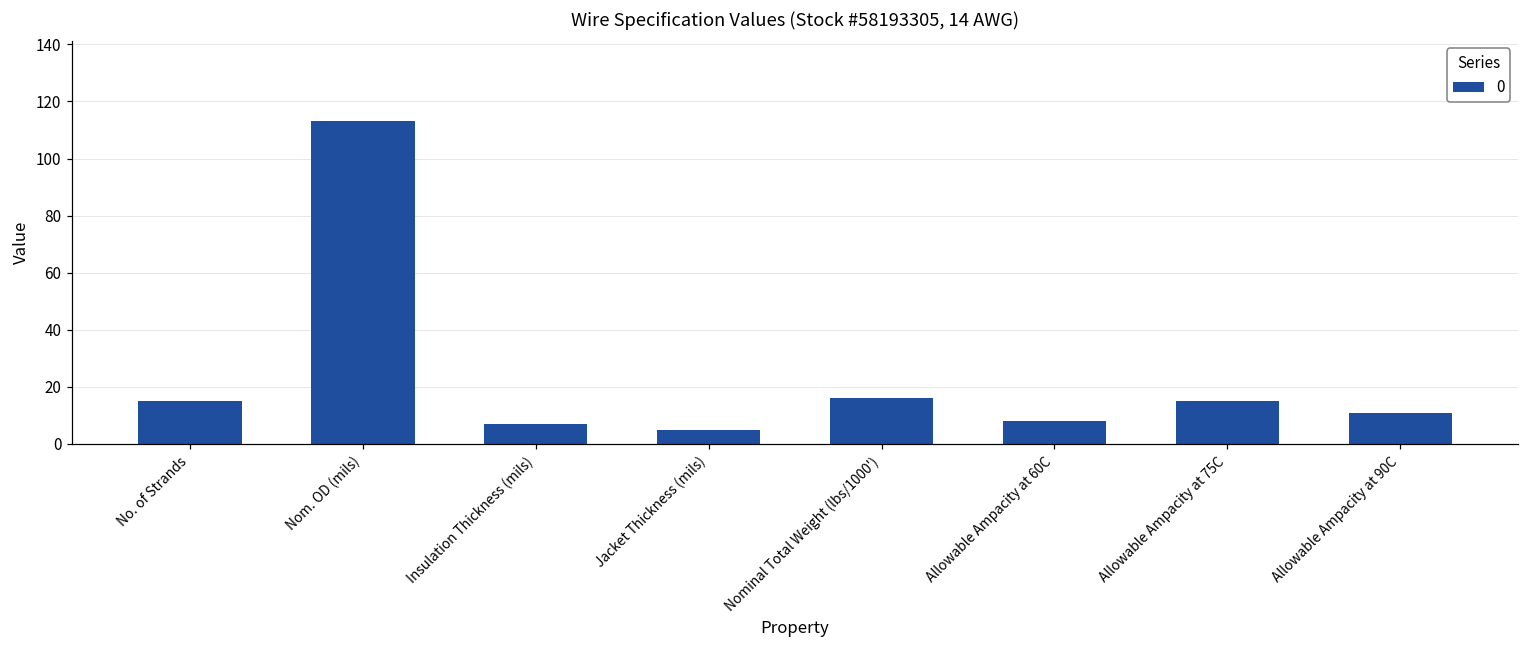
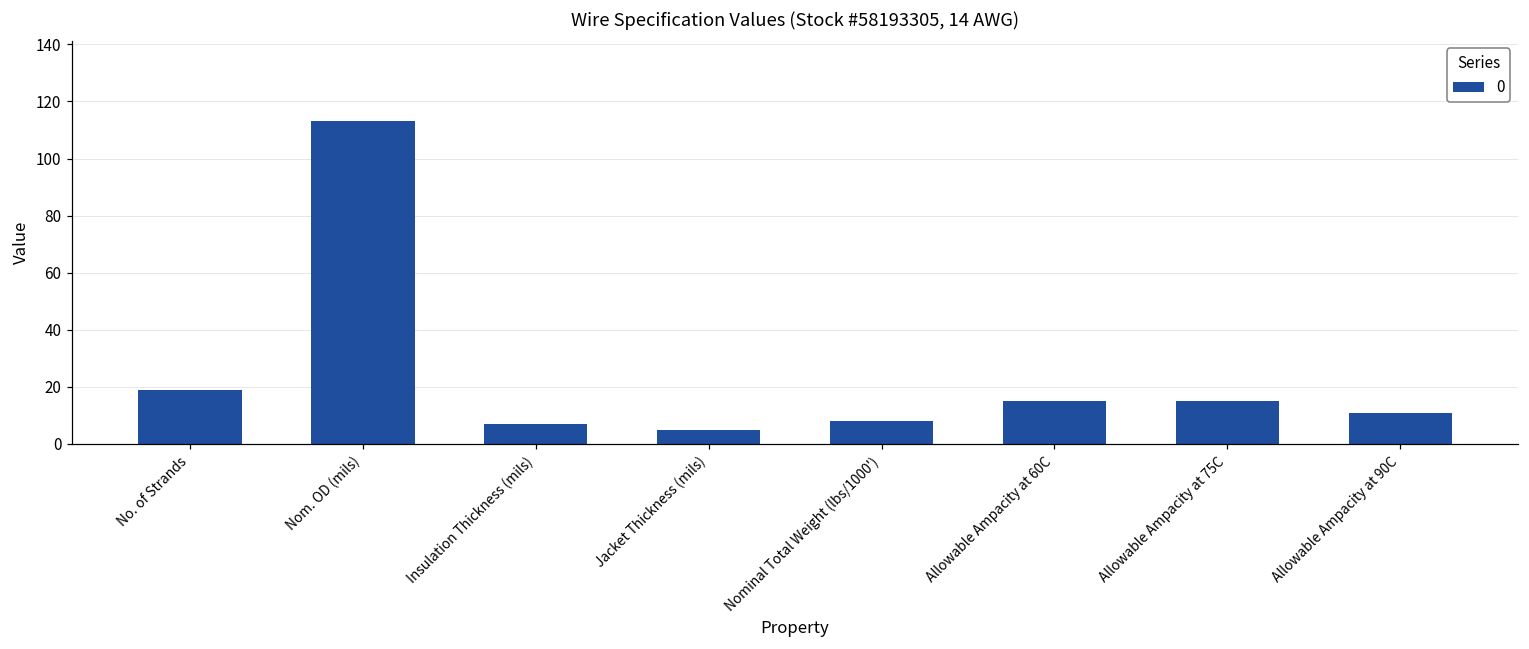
  {
-   "No. of Strands": 15,
+   "No. of Strands": 19,
    "Nom. OD (mils)": 113,
    "Insulation Thickness (mils)": 7,
    "Jacket Thickness (mils)": 5,
-   "Nominal Total Weight (lbs/1000')": 16,
-   "Allowable Ampacity at 60C": 8,
+   "Nominal Total Weight (lbs/1000')": 8,
+   "Allowable Ampacity at 60C": 15,
    "Allowable Ampacity at 75C": 15,
    "Allowable Ampacity at 90C": 11
  }
